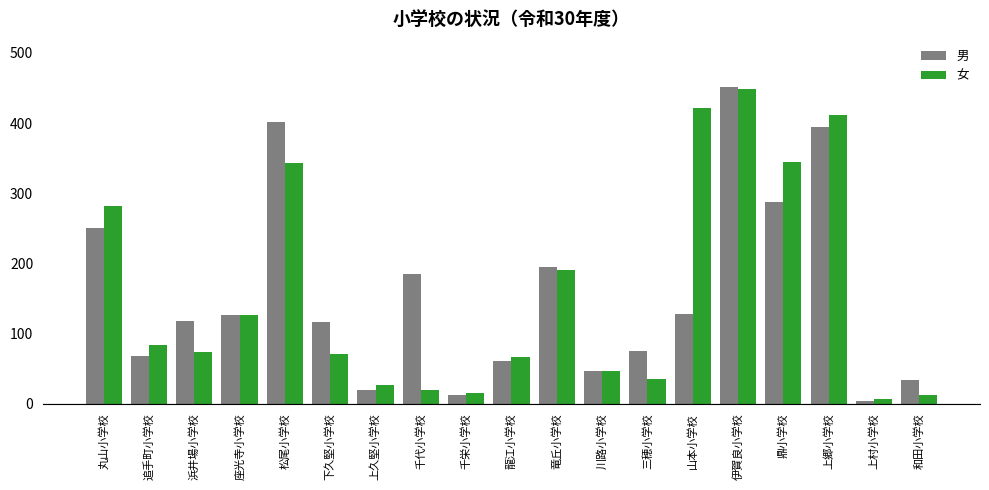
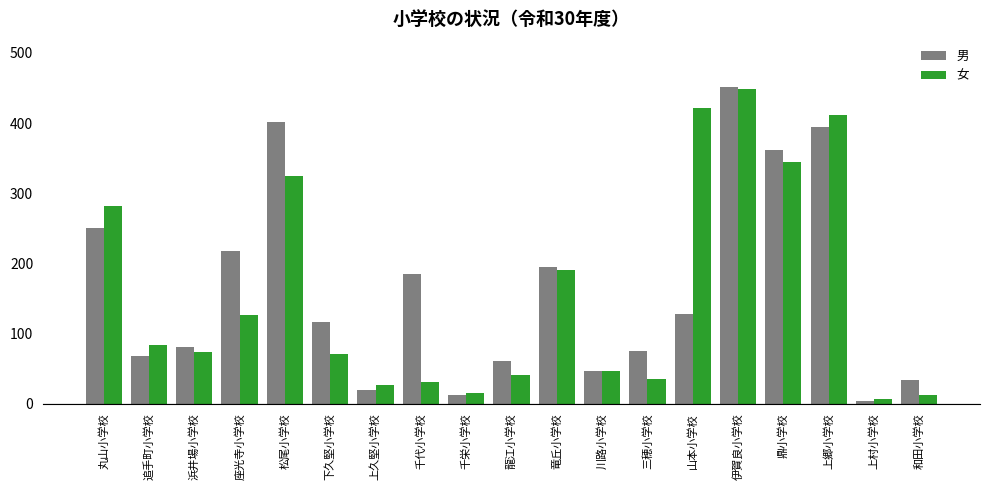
  {
    "男": {
      "丸山小学校": 250,
      "追手町小学校": 70,
-     "浜井場小学校": 120,
-     "座光寺小学校": 130,
+     "浜井場小学校": 80,
+     "座光寺小学校": 220,
      "松尾小学校": 400,
      "下久堅小学校": 120,
      "上久堅小学校": 20,
      "千代小学校": 190,
      "千栄小学校": 10,
      "龍江小学校": 60,
      "竜丘小学校": 200,
      "川路小学校": 50,
      "三穂小学校": 80,
      "山本小学校": 130,
      "伊賀良小学校": 450,
-     "鼎小学校": 290,
+     "鼎小学校": 360,
      "上郷小学校": 400,
      "和田小学校": 30
    },
    "女": {
      "丸山小学校": 280,
      "追手町小学校": 80,
      "浜井場小学校": 70,
      "座光寺小学校": 130,
-     "松尾小学校": 340,
+     "松尾小学校": 320,
      "下久堅小学校": 70,
      "上久堅小学校": 30,
-     "千代小学校": 20,
+     "千代小学校": 30,
      "千栄小学校": 20,
-     "龍江小学校": 70,
+     "龍江小学校": 40,
      "竜丘小学校": 190,
      "川路小学校": 50,
      "三穂小学校": 40,
      "山本小学校": 420,
      "伊賀良小学校": 450,
      "鼎小学校": 340,
      "上郷小学校": 410,
      "上村小学校": 10,
      "和田小学校": 10
    }
  }
